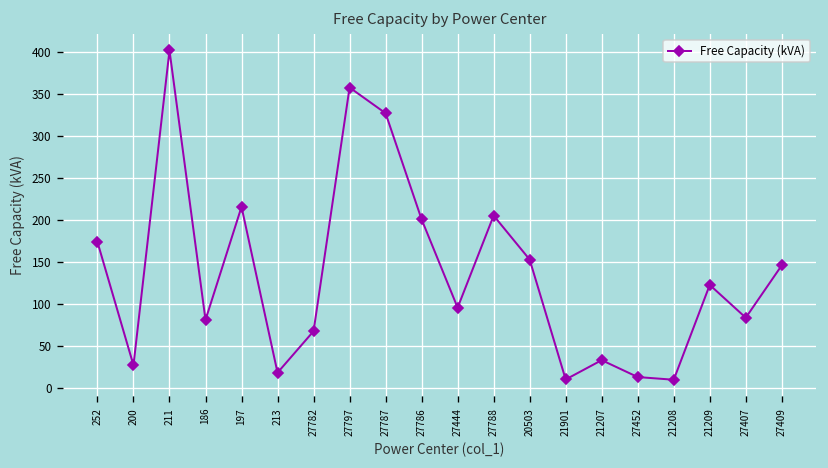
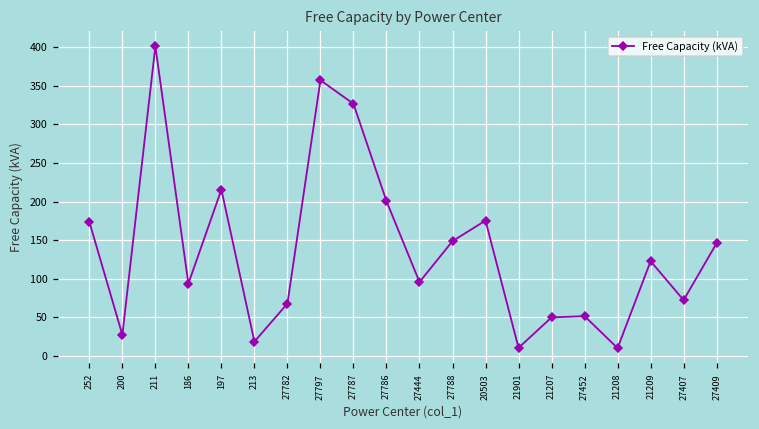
  {
    "252": 170,
    "200": 30,
    "211": 400,
-   "186": 80,
+   "186": 90,
    "197": 220,
    "213": 20,
    "27782": 70,
    "27797": 360,
    "27787": 330,
    "27786": 200,
    "27444": 100,
-   "27788": 210,
-   "20503": 150,
+   "27788": 150,
+   "20503": 180,
    "21901": 10,
-   "21207": 30,
-   "27452": 10,
+   "21207": 50,
+   "27452": 50,
    "21208": 10,
    "21209": 120,
-   "27407": 80,
+   "27407": 70,
    "27409": 150
  }
